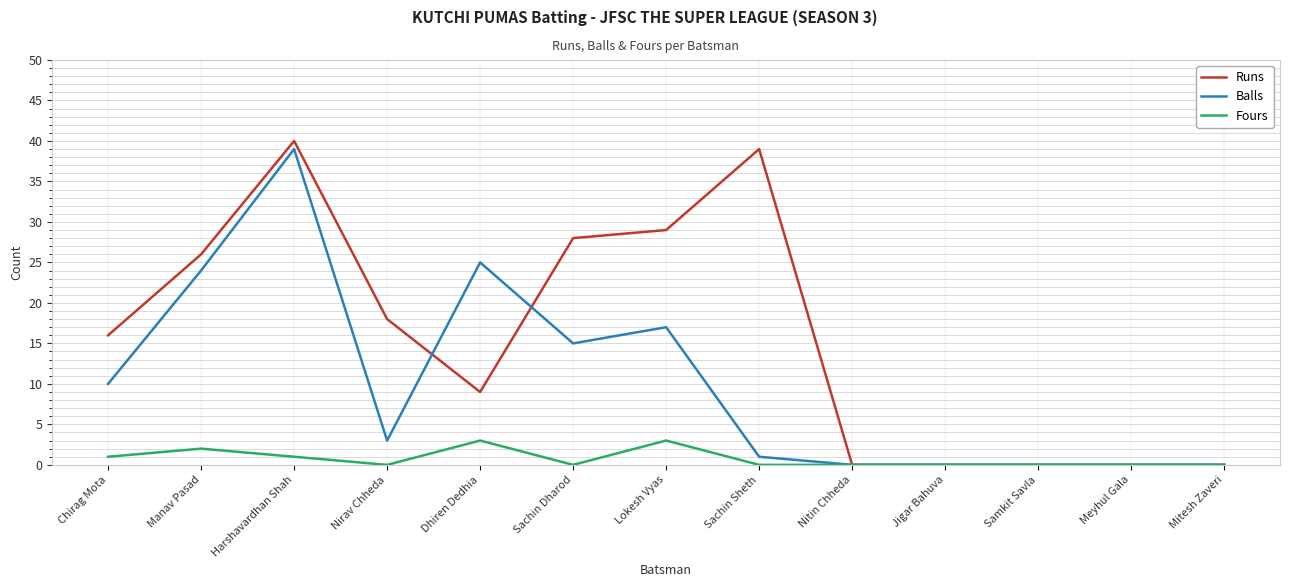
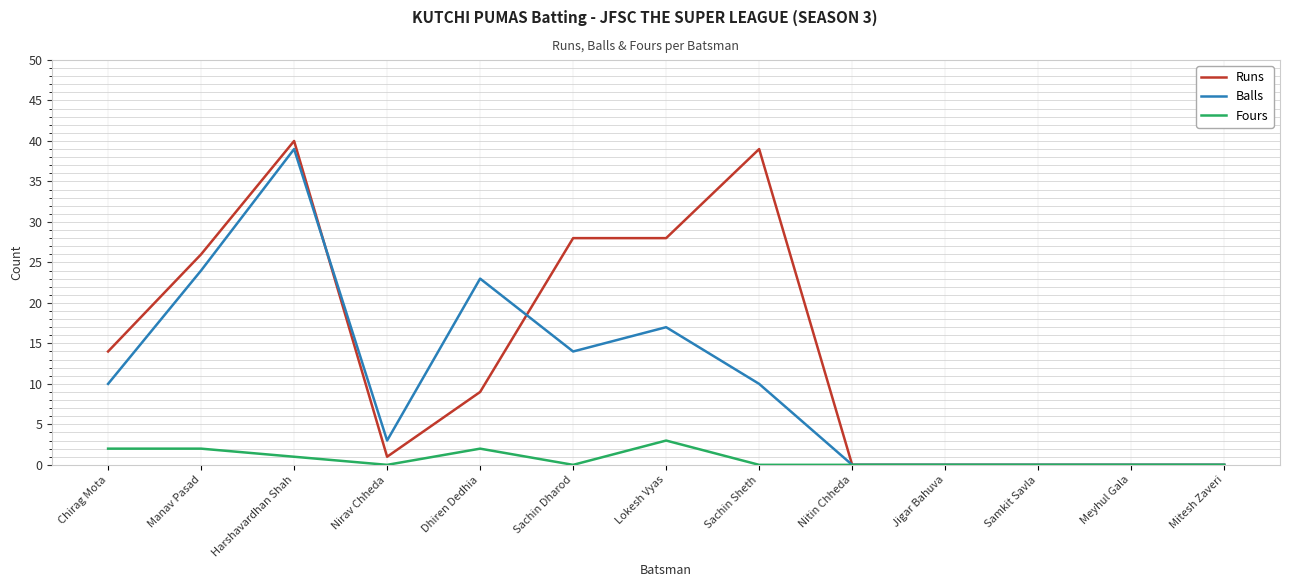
  {
    "Runs": {
-     "Chirag Mota": 16,
+     "Chirag Mota": 14,
      "Manav Pasad": 26,
      "Harshavardhan Shah": 40,
-     "Nirav Chheda": 18,
+     "Nirav Chheda": 1,
      "Dhiren Dedhia": 9,
      "Sachin Dharod": 28,
-     "Lokesh Vyas": 29,
+     "Lokesh Vyas": 28,
      "Sachin Sheth": 39
    },
    "Balls": {
      "Chirag Mota": 10,
      "Manav Pasad": 24,
      "Harshavardhan Shah": 39,
      "Nirav Chheda": 3,
-     "Dhiren Dedhia": 25,
-     "Sachin Dharod": 15,
+     "Dhiren Dedhia": 23,
+     "Sachin Dharod": 14,
      "Lokesh Vyas": 17,
-     "Sachin Sheth": 1
+     "Sachin Sheth": 10
    },
    "Fours": {
-     "Chirag Mota": 1,
+     "Chirag Mota": 2,
      "Manav Pasad": 2,
      "Harshavardhan Shah": 1,
      "Nirav Chheda": 0,
-     "Dhiren Dedhia": 3,
+     "Dhiren Dedhia": 2,
      "Sachin Dharod": 0,
      "Lokesh Vyas": 3,
      "Sachin Sheth": 0
    }
  }
